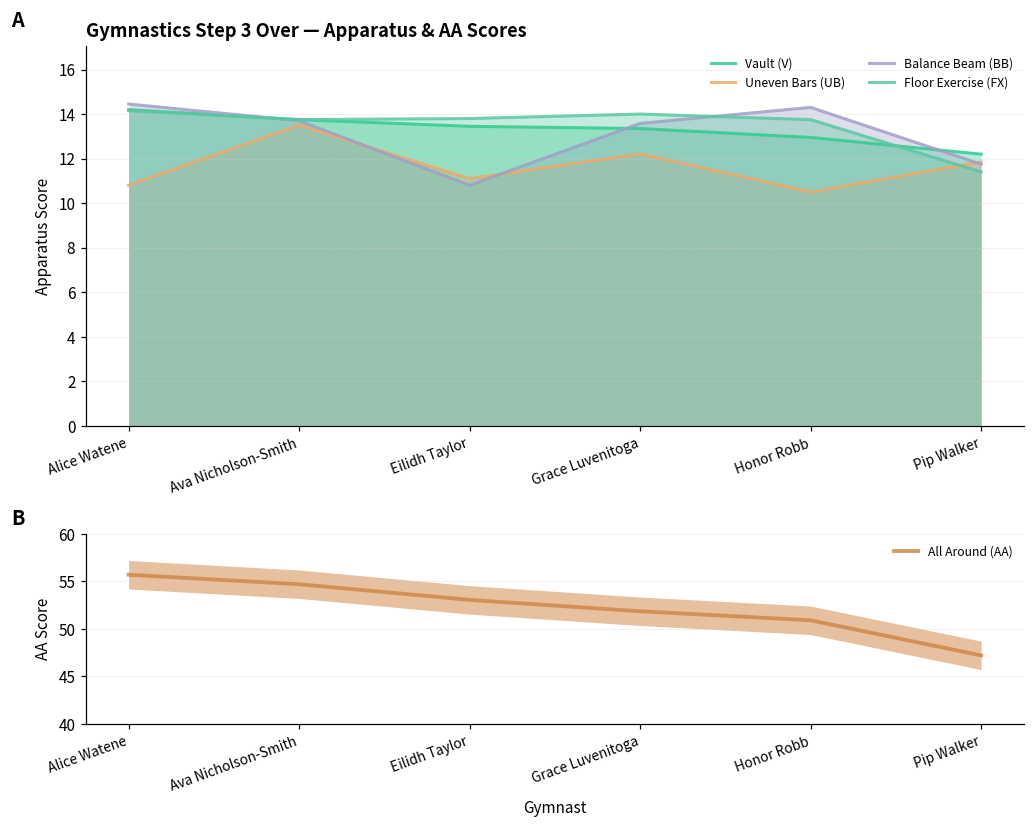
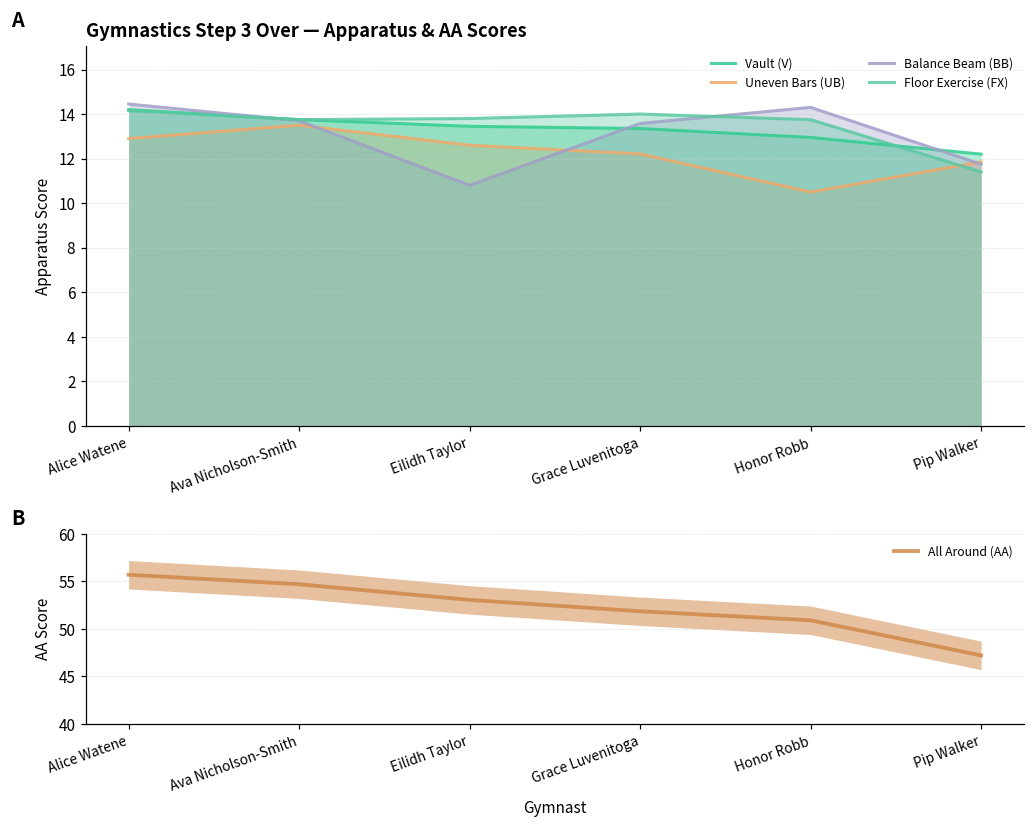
  {
    "Gymnastics Step 3 Over — Apparatus & AA Scores": {
      "Uneven Bars (UB)": {
-       "Alice Watene": 10.8,
+       "Alice Watene": 12.9,
        "Ava Nicholson-Smith": 13.5,
-       "Eilidh Taylor": 11.1,
+       "Eilidh Taylor": 12.6,
        "Grace Luvenitoga": 12.2,
        "Honor Robb": 10.5
      },
      "Balance Beam (BB)": {
        "Alice Watene": 14.5,
        "Eilidh Taylor": 10.8,
        "Grace Luvenitoga": 13.6,
        "Honor Robb": 14.3
      }
    }
  }
